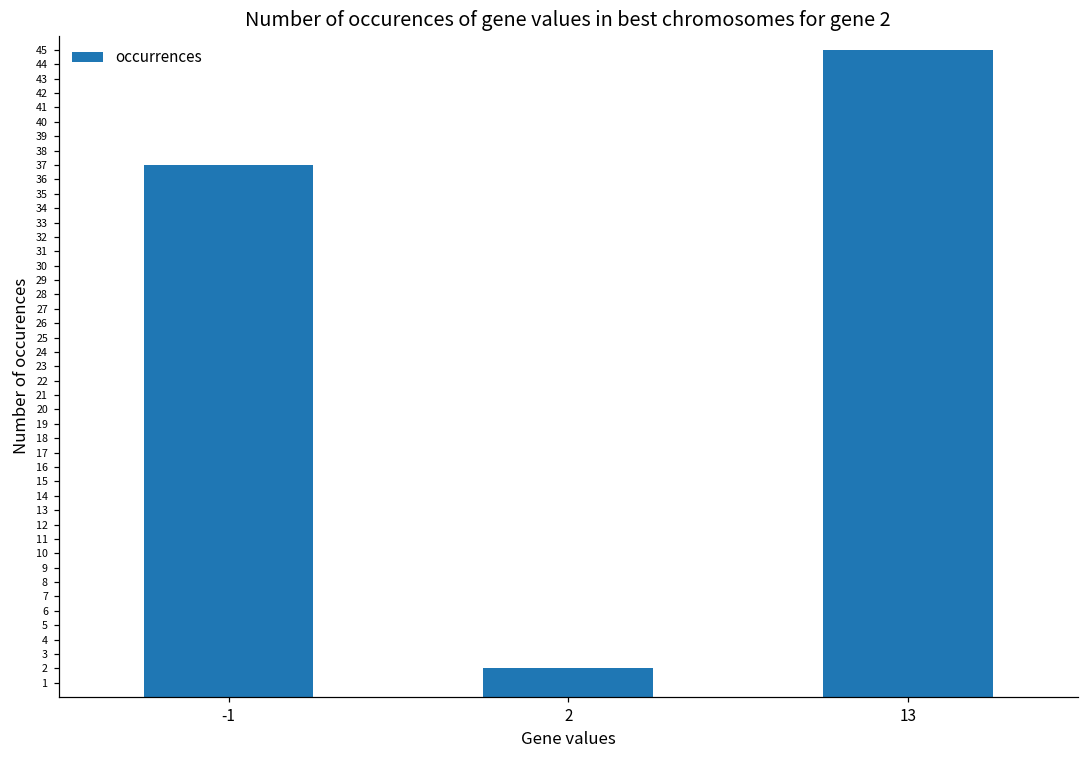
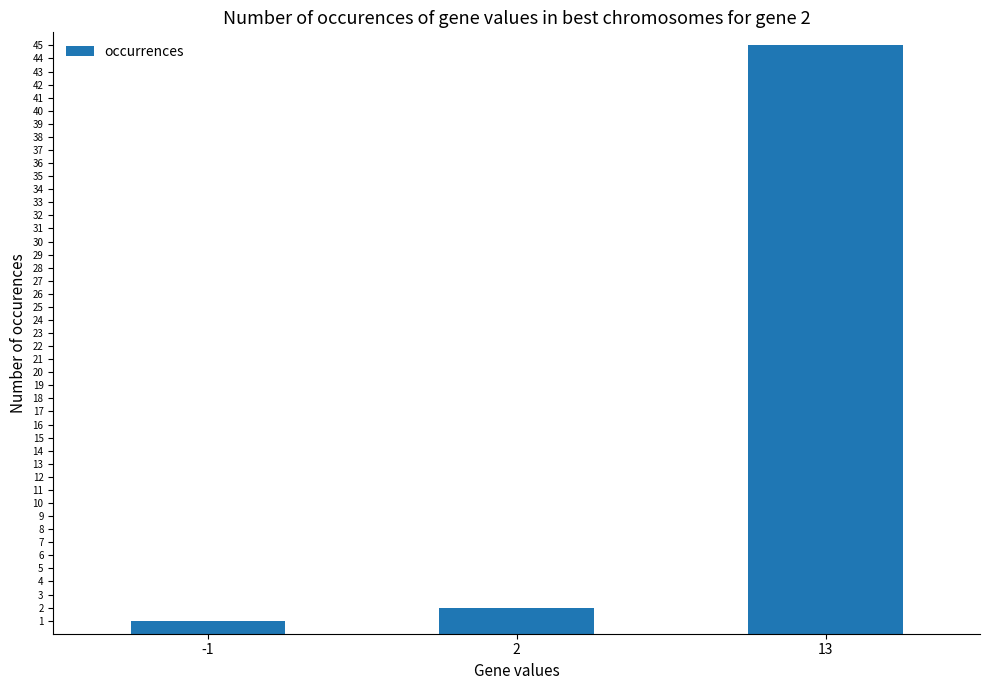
  {
-   "-1": 37,
+   "-1": 1,
    "2": 2,
    "13": 45
  }
